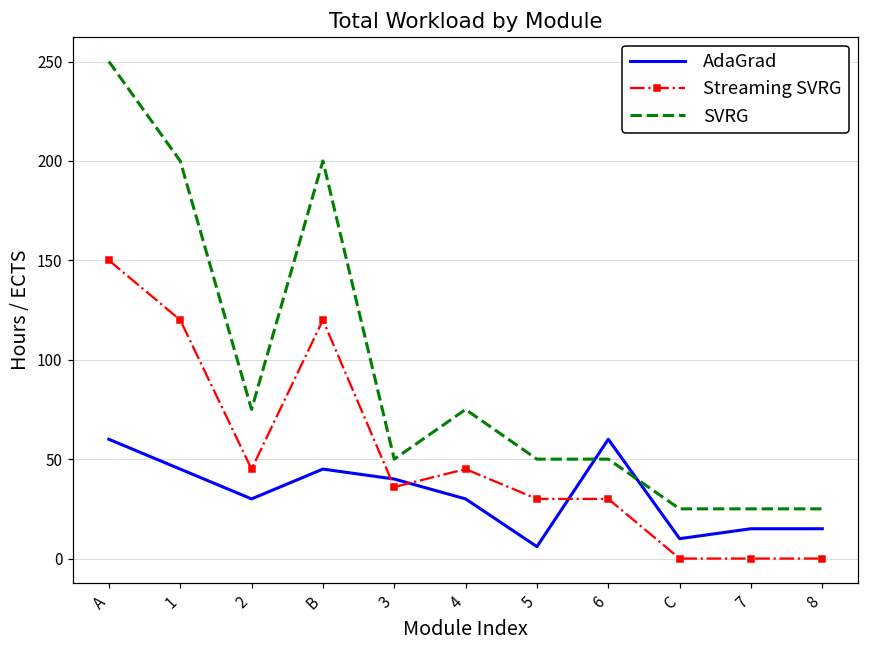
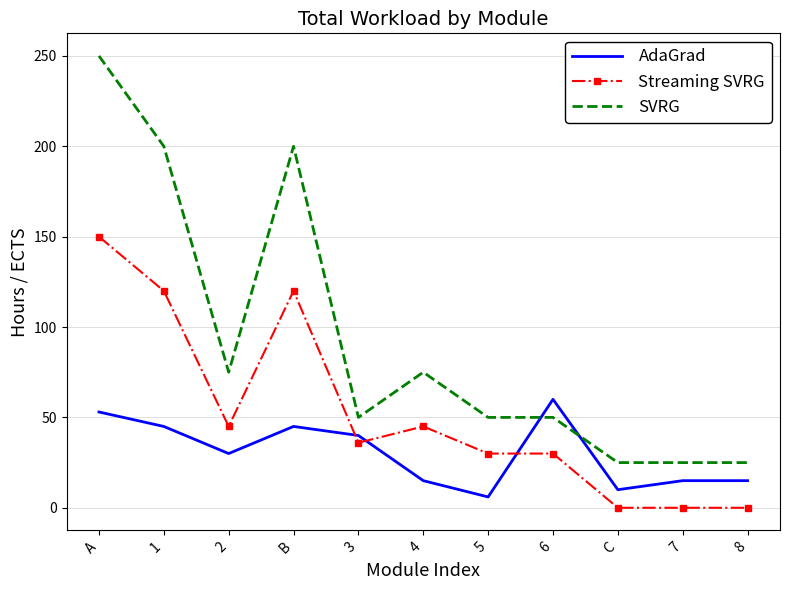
  {
    "AdaGrad": {
-     "A": 60,
+     "A": 53,
      "1": 45,
      "2": 30,
      "B": 45,
      "3": 40,
-     "4": 30,
+     "4": 15,
      "5": 6,
      "6": 60,
      "C": 10,
      "7": 15,
      "8": 15
    },
    "Streaming SVRG": {
      "A": 150,
      "1": 120,
      "2": 45,
      "B": 120,
      "3": 36,
      "4": 45,
      "5": 30,
      "6": 30,
      "C": 0,
      "7": 0,
      "8": 0
    },
    "SVRG": {
      "A": 250,
      "1": 200,
      "2": 75,
      "B": 200,
      "3": 50,
      "4": 75,
      "5": 50,
      "6": 50,
      "C": 25,
      "7": 25,
      "8": 25
    }
  }
